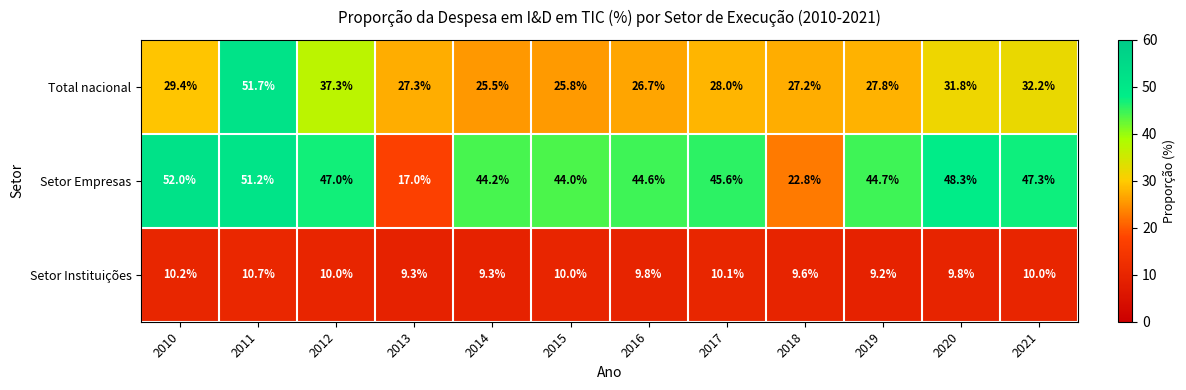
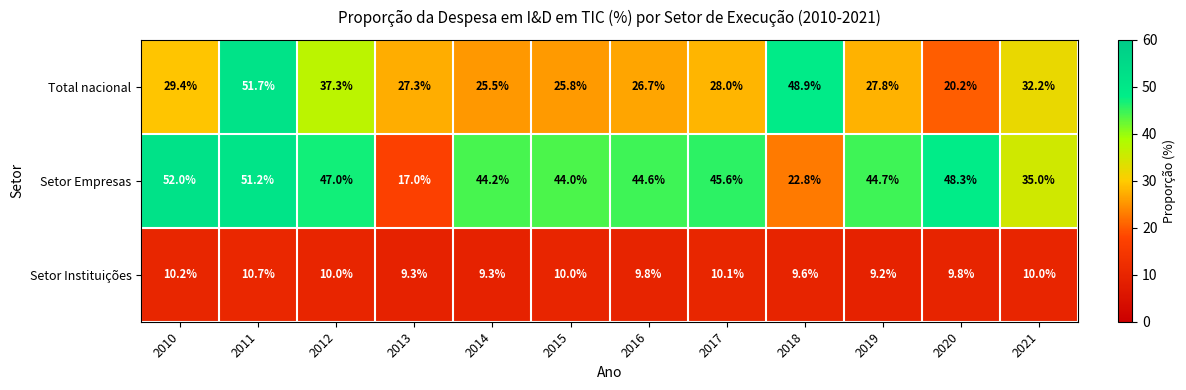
  {
    "Total nacional": {
      "2010": "29.4%",
      "2011": "51.7%",
      "2012": "37.3%",
      "2013": "27.3%",
      "2014": "25.5%",
      "2015": "25.8%",
      "2016": "26.7%",
      "2017": "28.0%",
-     "2018": "27.2%",
+     "2018": "48.9%",
      "2019": "27.8%",
-     "2020": "31.8%",
+     "2020": "20.2%",
      "2021": "32.2%"
    },
    "Setor Empresas": {
      "2010": "52.0%",
      "2011": "51.2%",
      "2012": "47.0%",
      "2013": "17.0%",
      "2014": "44.2%",
      "2015": "44.0%",
      "2016": "44.6%",
      "2017": "45.6%",
      "2018": "22.8%",
      "2019": "44.7%",
      "2020": "48.3%",
-     "2021": "47.3%"
+     "2021": "35.0%"
    },
    "Setor Instituições": {
      "2010": "10.2%",
      "2011": "10.7%",
      "2012": "10.0%",
      "2013": "9.3%",
      "2014": "9.3%",
      "2015": "10.0%",
      "2016": "9.8%",
      "2017": "10.1%",
      "2018": "9.6%",
      "2019": "9.2%",
      "2020": "9.8%",
      "2021": "10.0%"
    }
  }
